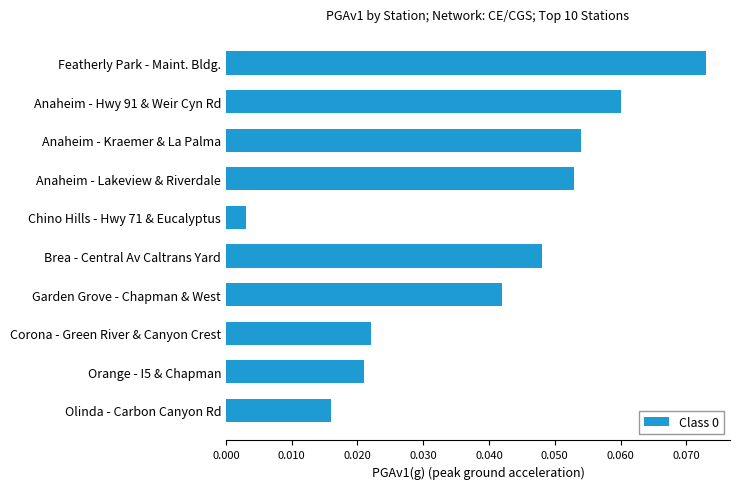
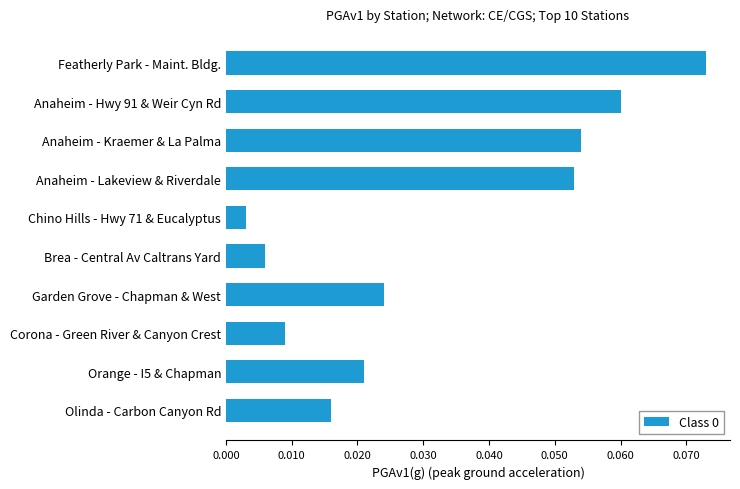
  {
    "Featherly Park - Maint. Bldg.": 0.073,
    "Anaheim - Hwy 91 & Weir Cyn Rd": 0.060,
    "Anaheim - Kraemer & La Palma": 0.054,
    "Anaheim - Lakeview & Riverdale": 0.053,
    "Chino Hills - Hwy 71 & Eucalyptus": 0.003,
-   "Brea - Central Av Caltrans Yard": 0.048,
-   "Garden Grove - Chapman & West": 0.042,
-   "Corona - Green River & Canyon Crest": 0.022,
+   "Brea - Central Av Caltrans Yard": 0.006,
+   "Garden Grove - Chapman & West": 0.024,
+   "Corona - Green River & Canyon Crest": 0.009,
    "Orange - I5 & Chapman": 0.021,
    "Olinda - Carbon Canyon Rd": 0.016
  }
